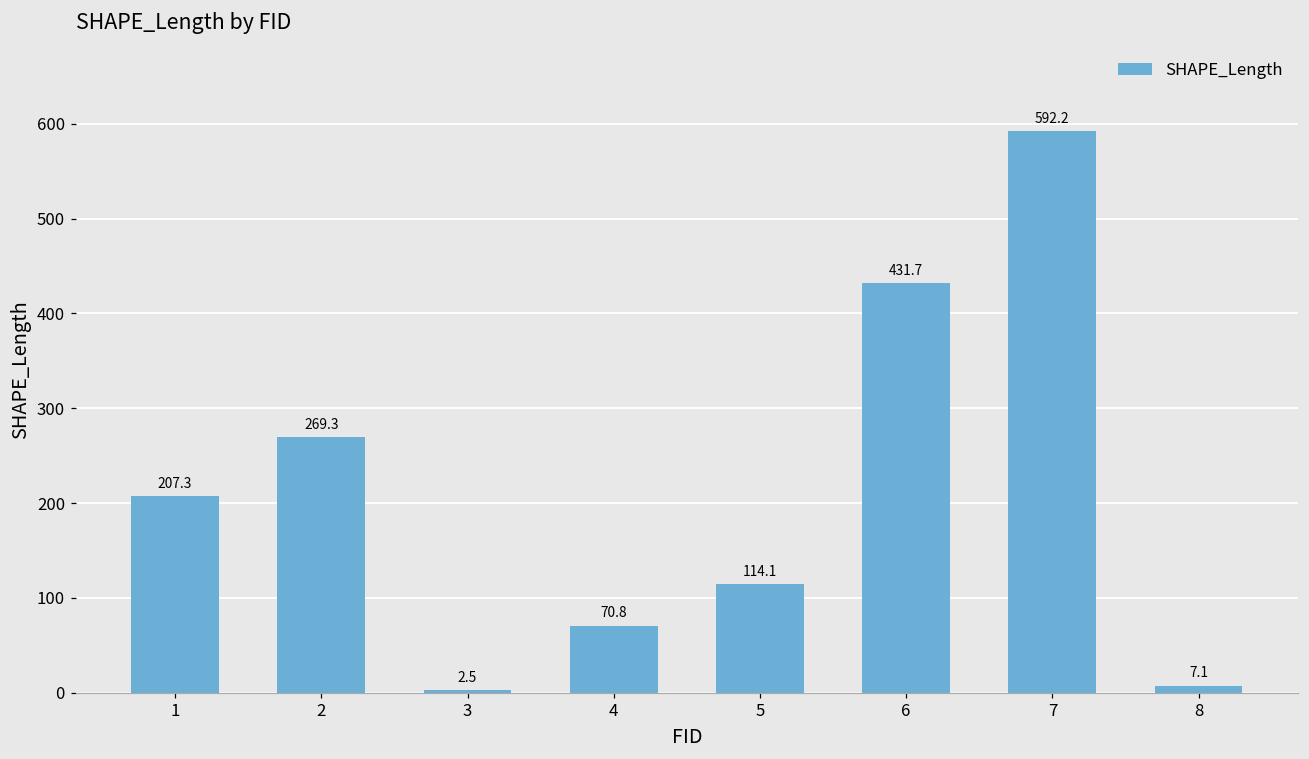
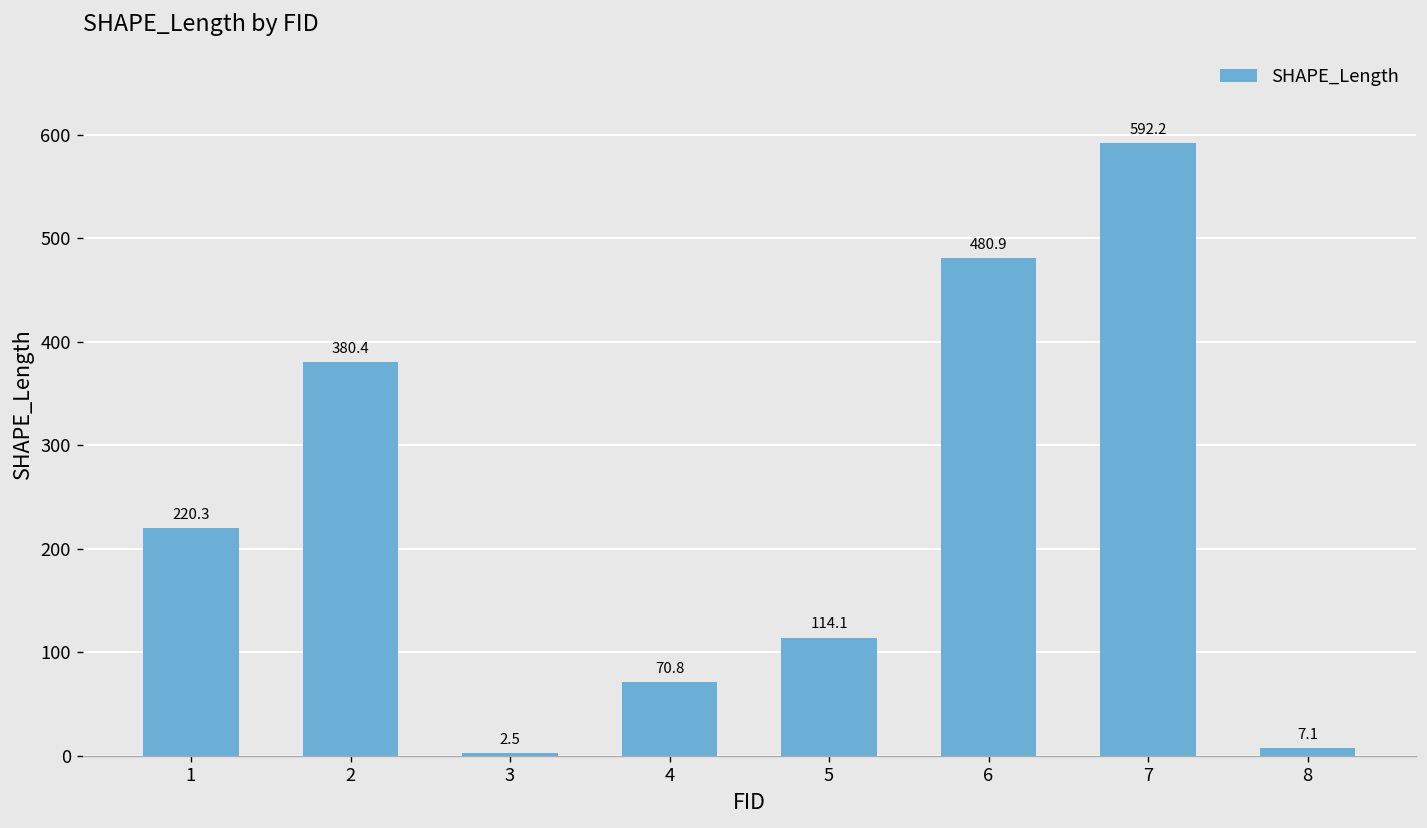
  {
-   "1": 207.3,
-   "2": 269.3,
+   "1": 220.3,
+   "2": 380.4,
    "3": 2.5,
    "4": 70.8,
    "5": 114.1,
-   "6": 431.7,
+   "6": 480.9,
    "7": 592.2,
    "8": 7.1
  }
